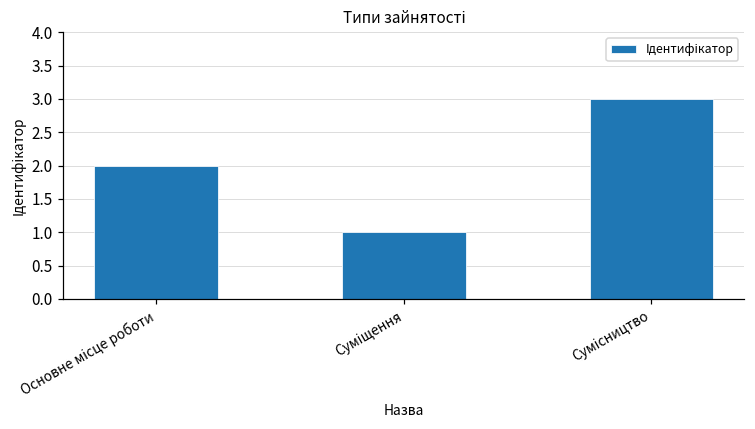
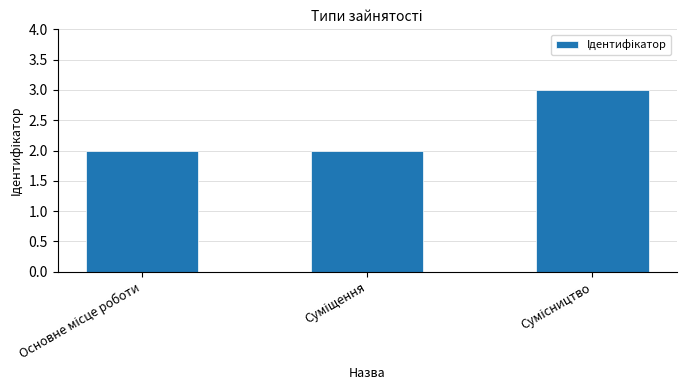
  {
    "Основне місце роботи": 2,
-   "Суміщення": 1,
+   "Суміщення": 2,
    "Сумісництво": 3
  }
